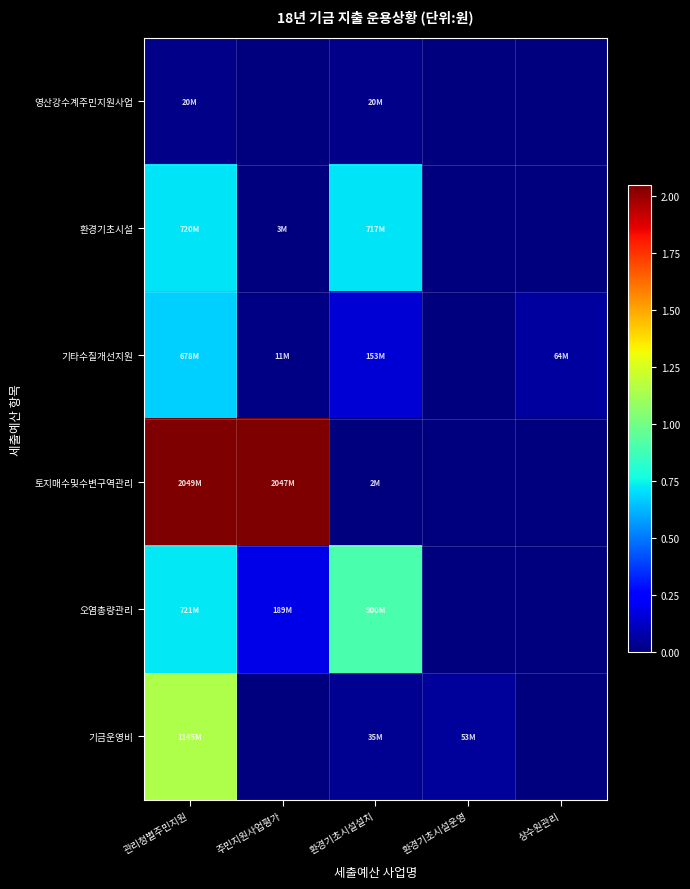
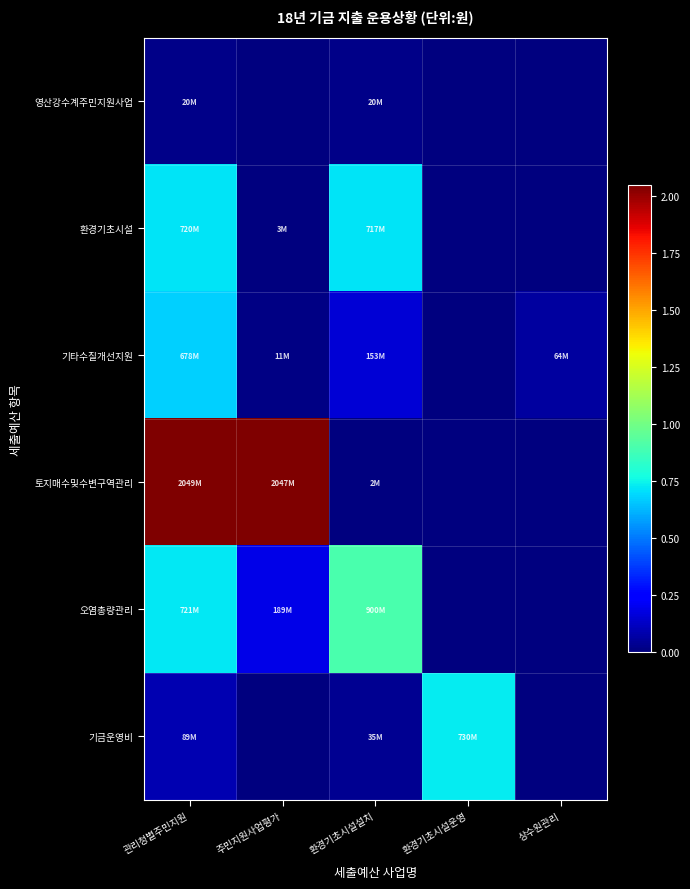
  {
    "영산강수계주민지원사업": {
      "관리청별주민지원": "20M",
      "환경기초시설설치": "20M"
    },
    "환경기초시설": {
      "관리청별주민지원": "720M",
      "주민지원사업평가": "3M",
      "환경기초시설설치": "717M"
    },
    "기타수질개선지원": {
      "관리청별주민지원": "678M",
      "주민지원사업평가": "11M",
      "환경기초시설설치": "153M",
      "상수원관리": "64M"
    },
    "토지매수및수변구역관리": {
      "관리청별주민지원": "2049M",
      "주민지원사업평가": "2047M",
      "환경기초시설설치": "2M"
    },
    "오염총량관리": {
      "관리청별주민지원": "721M",
      "주민지원사업평가": "189M",
      "환경기초시설설치": "900M"
    },
    "기금운영비": {
-     "관리청별주민지원": "1145M",
+     "관리청별주민지원": "89M",
      "환경기초시설설치": "35M",
-     "환경기초시설운영": "53M"
+     "환경기초시설운영": "730M"
    }
  }
